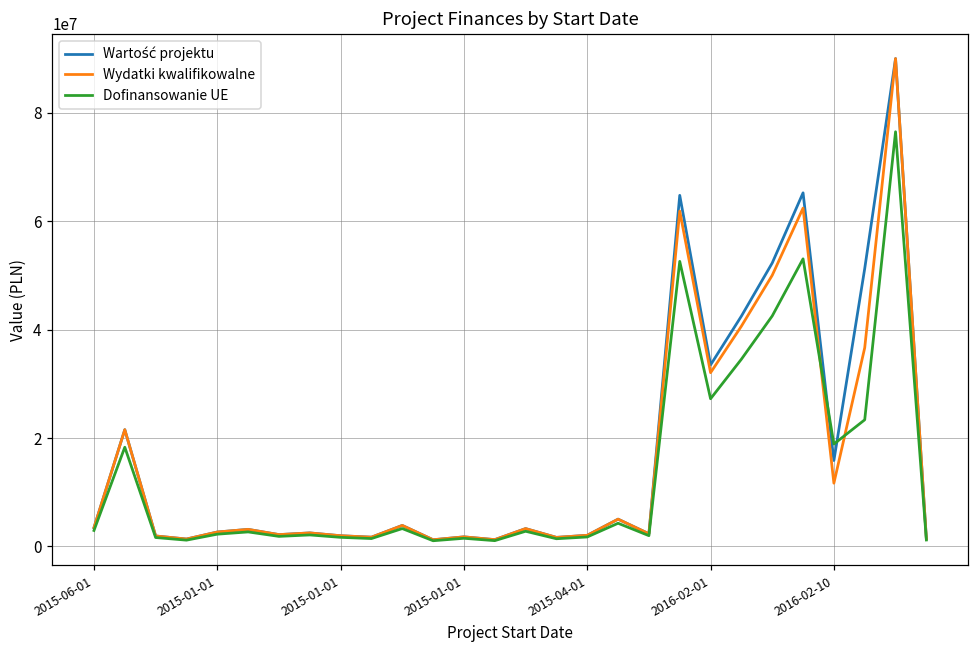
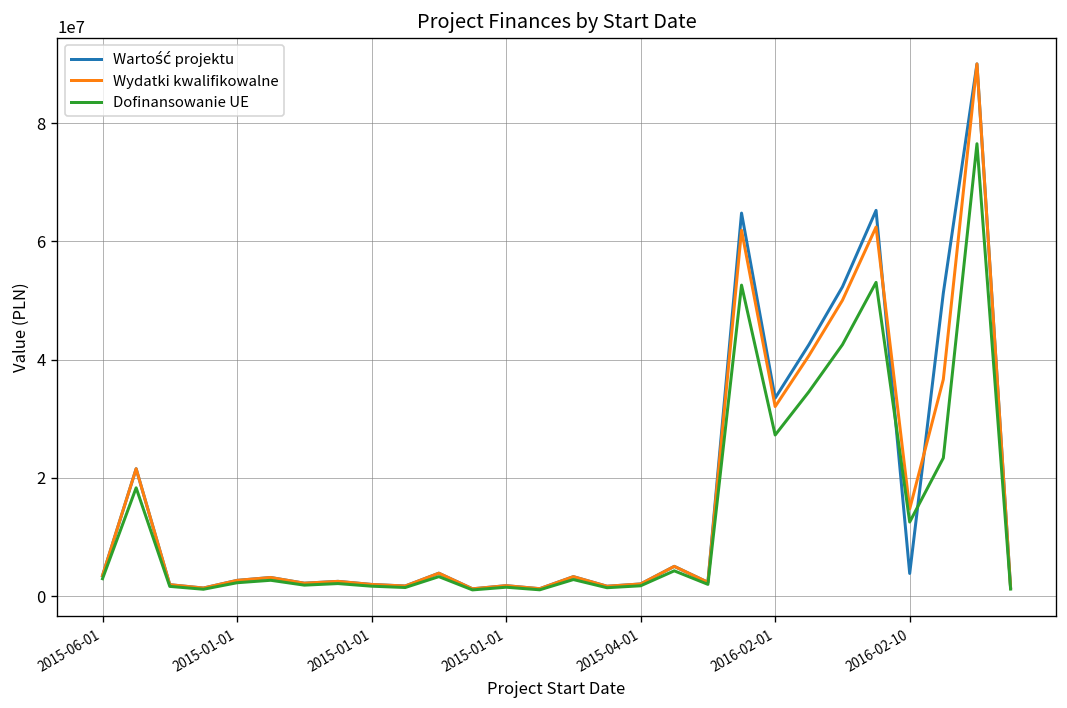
  {
    "Wartość projektu": {
-     "2016-02-10": 16000000
+     "2016-02-10": 4000000
    },
    "Wydatki kwalifikowalne": {
-     "2016-02-10": 12000000
+     "2016-02-10": 15000000
    },
    "Dofinansowanie UE": {
      "2015-06-01": 3000000,
-     "2016-02-10": 19000000
+     "2016-02-10": 13000000
    }
  }
